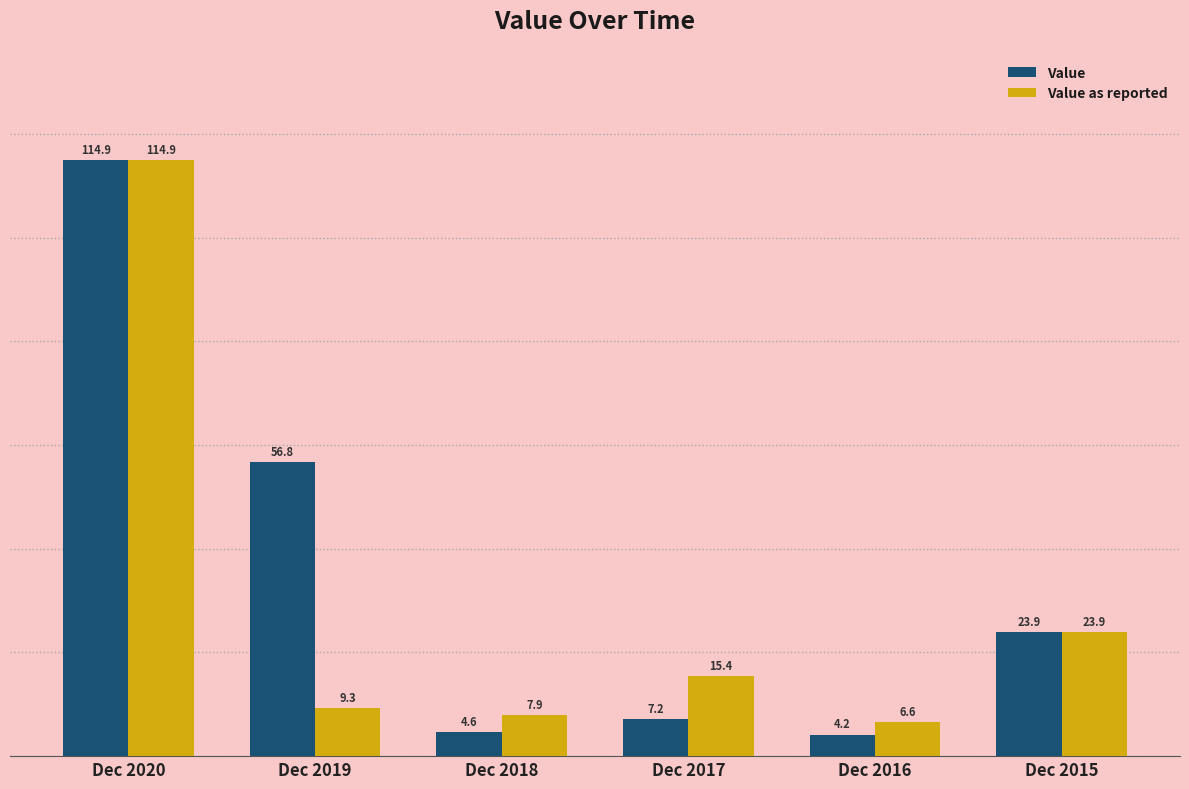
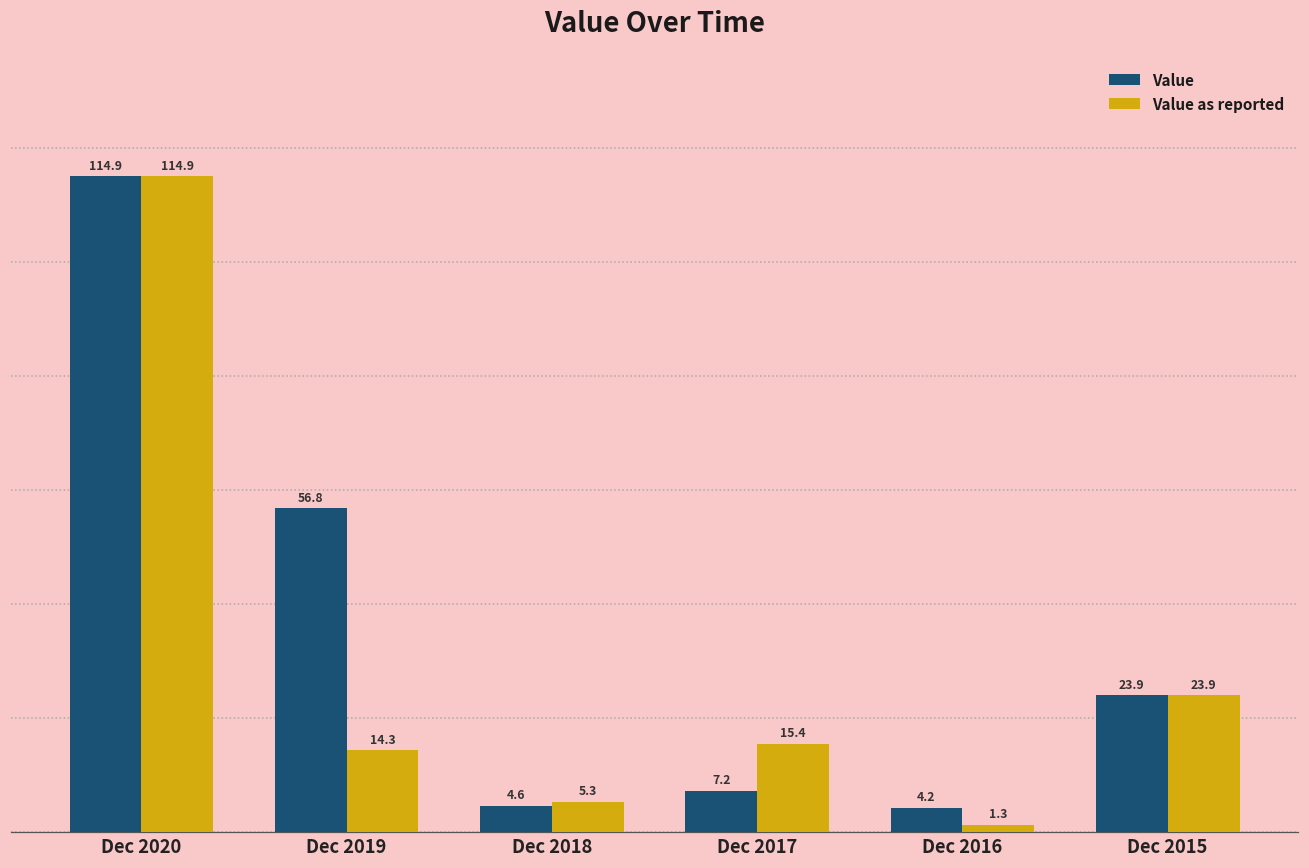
  {
    "Value": {
      "Dec 2020": 114.9,
      "Dec 2019": 56.8,
      "Dec 2018": 4.6,
      "Dec 2017": 7.2,
      "Dec 2016": 4.2,
      "Dec 2015": 23.9
    },
    "Value as reported": {
      "Dec 2020": 114.9,
-     "Dec 2019": 9.3,
-     "Dec 2018": 7.9,
+     "Dec 2019": 14.3,
+     "Dec 2018": 5.3,
      "Dec 2017": 15.4,
-     "Dec 2016": 6.6,
+     "Dec 2016": 1.3,
      "Dec 2015": 23.9
    }
  }
